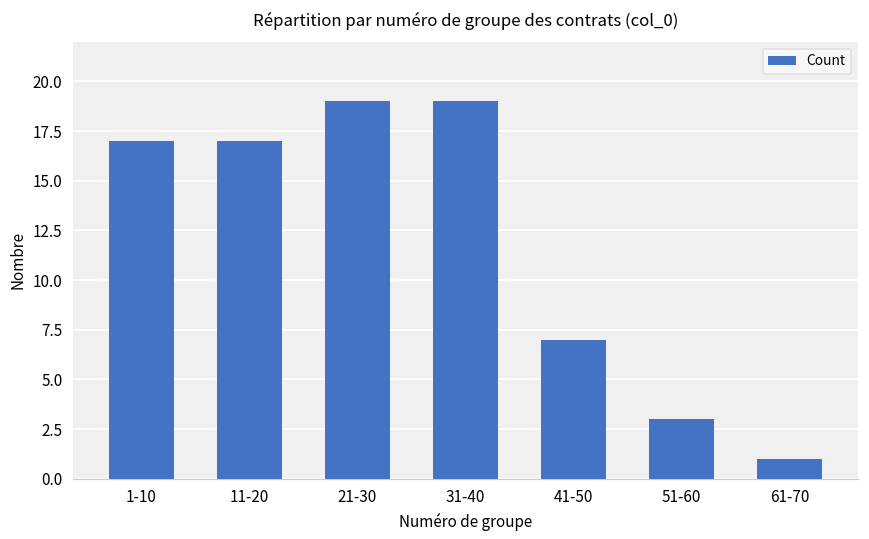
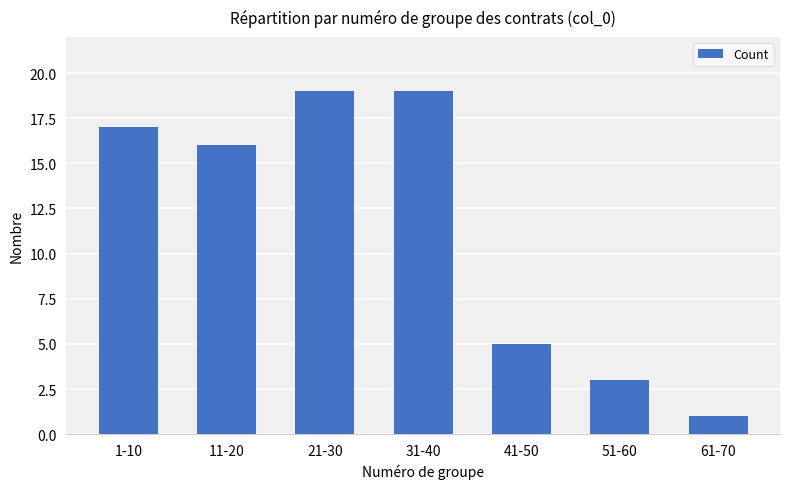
  {
    "1-10": 17,
-   "11-20": 17,
+   "11-20": 16,
    "21-30": 19,
    "31-40": 19,
-   "41-50": 7,
+   "41-50": 5,
    "51-60": 3,
    "61-70": 1
  }
